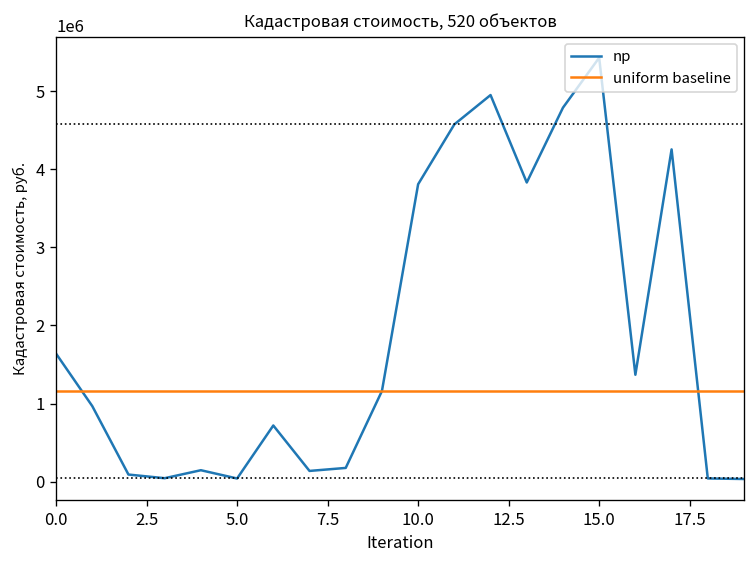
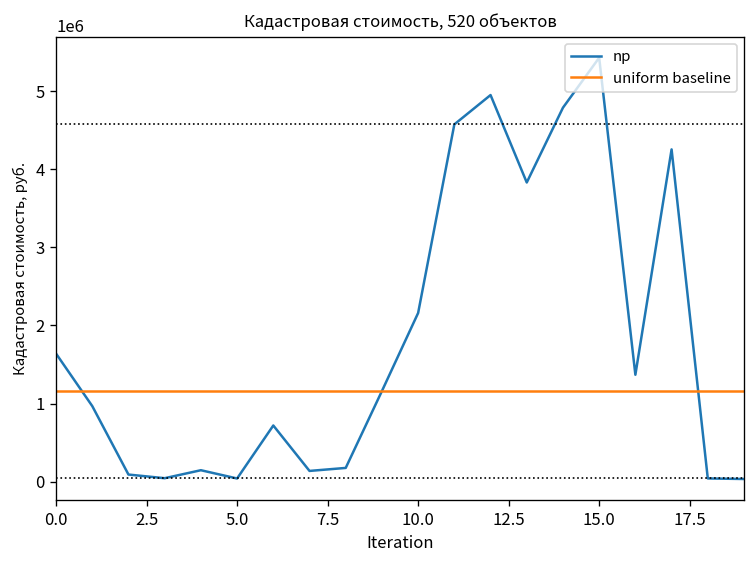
  {
    "np": {
      "0.0": 1600000,
-     "10.0": 3800000
+     "10.0": 2200000
    },
    "uniform baseline": {
      "0.0": 1200000,
      "5.0": 1200000,
      "10.0": 1200000,
      "15.0": 1200000
    }
  }
